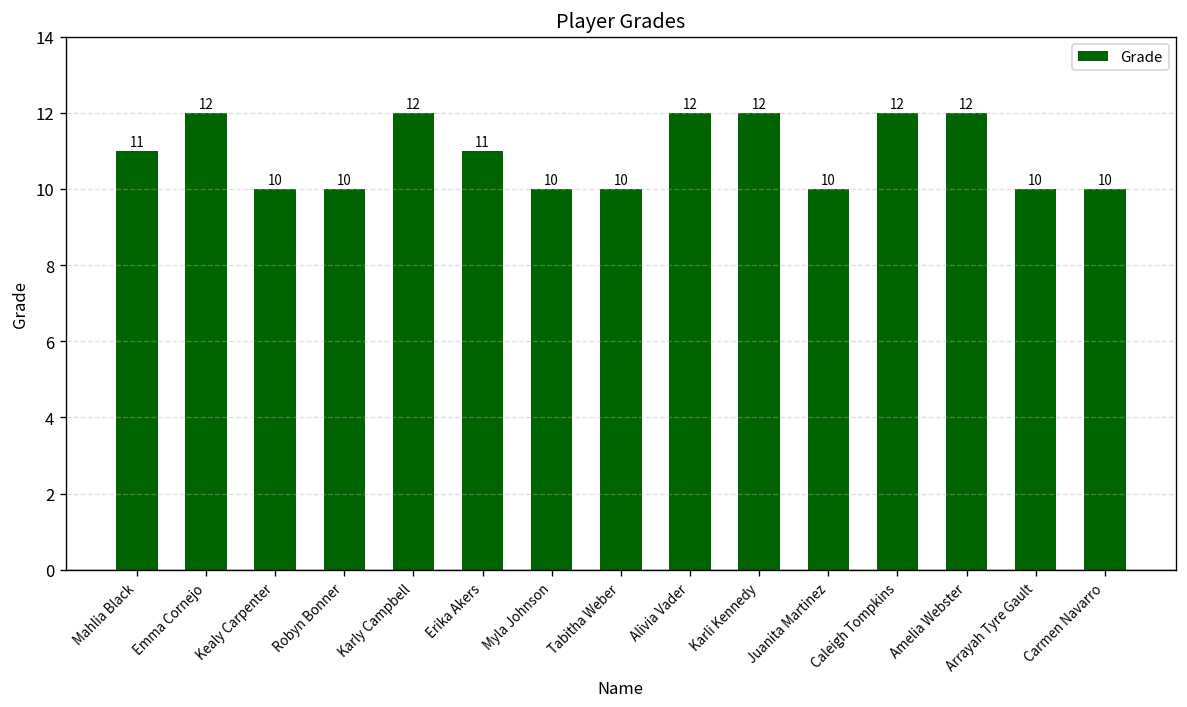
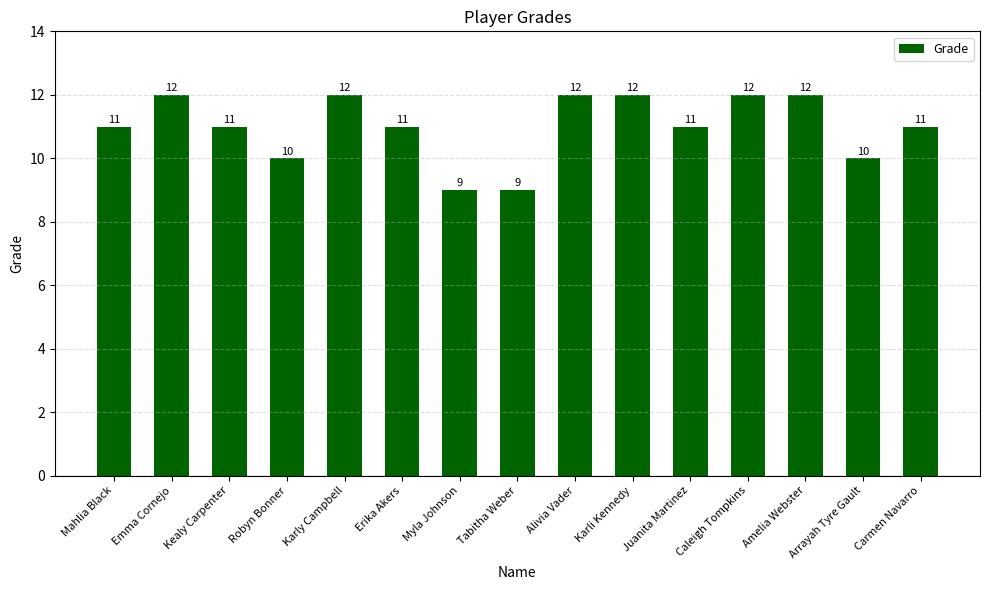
  {
    "Mahlia Black": 11,
    "Emma Cornejo": 12,
-   "Kealy Carpenter": 10,
+   "Kealy Carpenter": 11,
    "Robyn Bonner": 10,
    "Karly Campbell": 12,
    "Erika Akers": 11,
-   "Myla Johnson": 10,
-   "Tabitha Weber": 10,
+   "Myla Johnson": 9,
+   "Tabitha Weber": 9,
    "Alivia Vader": 12,
    "Karli Kennedy": 12,
-   "Juanita Martinez": 10,
+   "Juanita Martinez": 11,
    "Caleigh Tompkins": 12,
    "Amelia Webster": 12,
    "Arrayah Tyre Gault": 10,
-   "Carmen Navarro": 10
+   "Carmen Navarro": 11
  }
